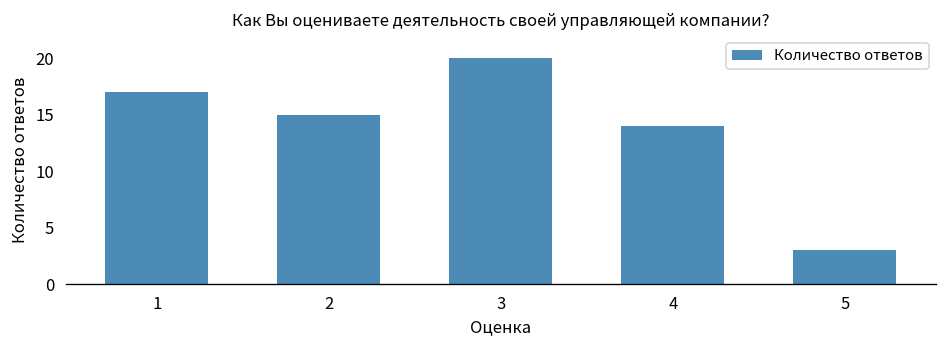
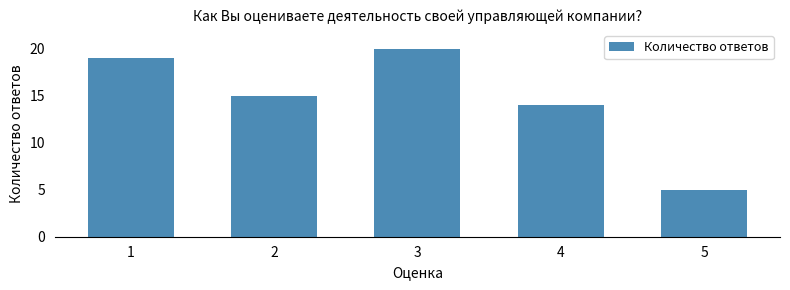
  {
-   "1": 17,
+   "1": 19,
    "2": 15,
    "3": 20,
    "4": 14,
-   "5": 3
+   "5": 5
  }
